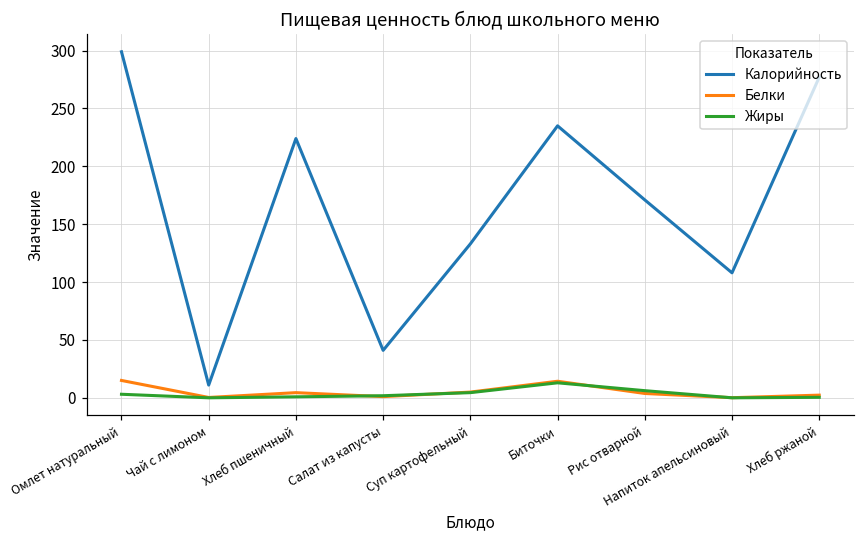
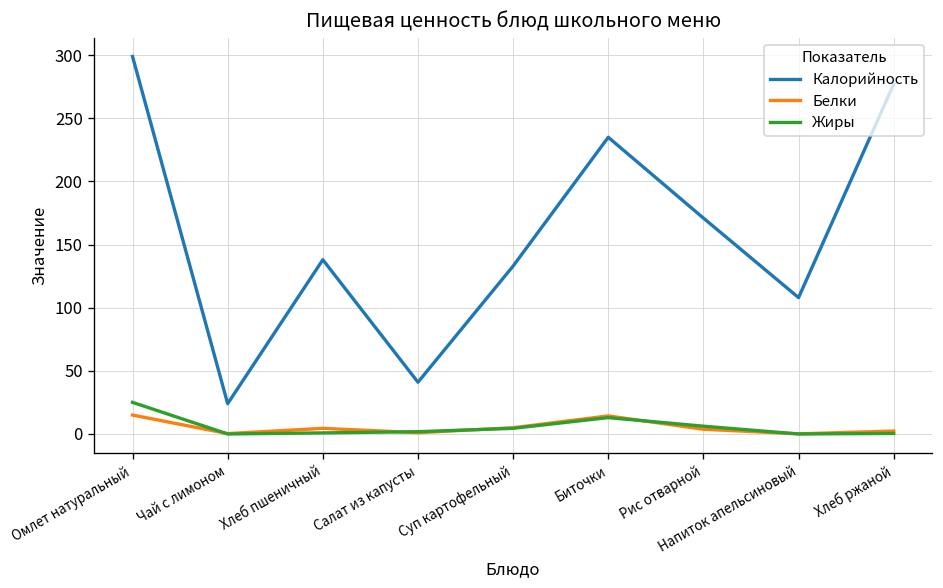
  {
    "Калорийность": {
      "Омлет натуральный": 299,
-     "Чай с лимоном": 11,
-     "Хлеб пшеничный": 224,
+     "Чай с лимоном": 24,
+     "Хлеб пшеничный": 138,
      "Салат из капусты": 41,
      "Суп картофельный": 133,
      "Биточки": 235,
      "Рис отварной": 171,
      "Напиток апельсиновый": 108
    },
    "Белки": {
      "Омлет натуральный": 15,
      "Хлеб пшеничный": 4
    },
    "Жиры": {
-     "Омлет натуральный": 3,
+     "Омлет натуральный": 25,
      "Хлеб пшеничный": 1
    }
  }
